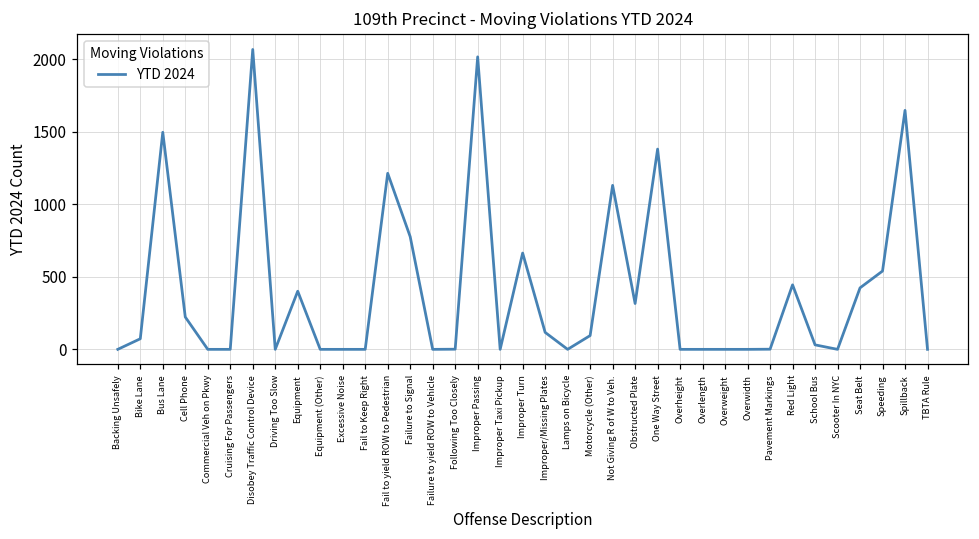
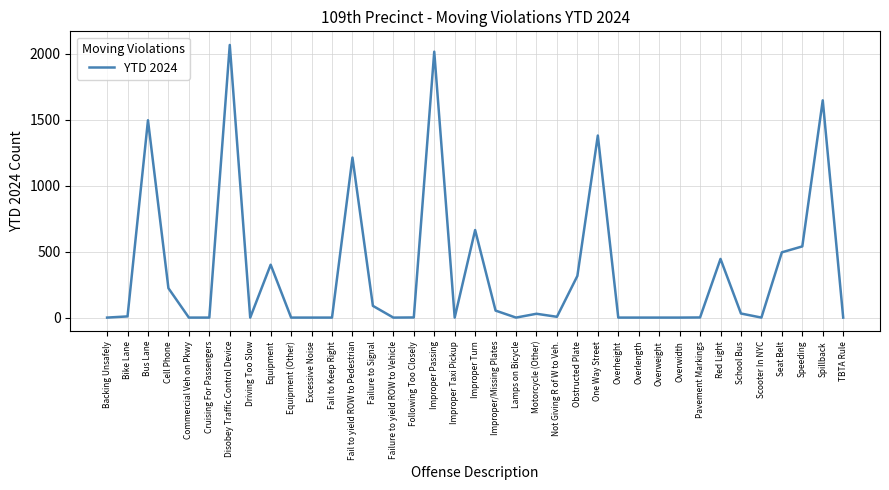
  {
    "Backing Unsafely": 0,
-   "Bike Lane": 70,
+   "Bike Lane": 10,
    "Bus Lane": 1500,
    "Cell Phone": 220,
    "Commercial Veh on Pkwy": 0,
    "Cruising For Passengers": 0,
    "Disobey Traffic Control Device": 2070,
    "Driving Too Slow": 0,
    "Equipment": 400,
    "Equipment (Other)": 0,
    "Excessive Noise": 0,
    "Fail to Keep Right": 0,
    "Fail to yield ROW to Pedestrian": 1210,
-   "Failure to Signal": 780,
+   "Failure to Signal": 90,
    "Failure to yield ROW to Vehicle": 0,
    "Following Too Closely": 0,
    "Improper Passing": 2020,
    "Improper Taxi Pickup": 0,
    "Improper Turn": 660,
-   "Improper/Missing Plates": 120,
+   "Improper/Missing Plates": 50,
    "Lamps on Bicycle": 0,
-   "Motorcycle (Other)": 100,
-   "Not Giving R of W to Veh.": 1130,
+   "Motorcycle (Other)": 30,
+   "Not Giving R of W to Veh.": 10,
    "Obstructed Plate": 320,
    "One Way Street": 1380,
    "Overheight": 0,
    "Overlength": 0,
    "Overweight": 0,
    "Overwidth": 0,
    "Pavement Markings": 0,
    "Red Light": 450,
    "School Bus": 30,
    "Scooter In NYC": 0,
-   "Seat Belt": 420,
+   "Seat Belt": 500,
    "Speeding": 540,
    "Spillback": 1650,
    "TBTA Rule": 0
  }
